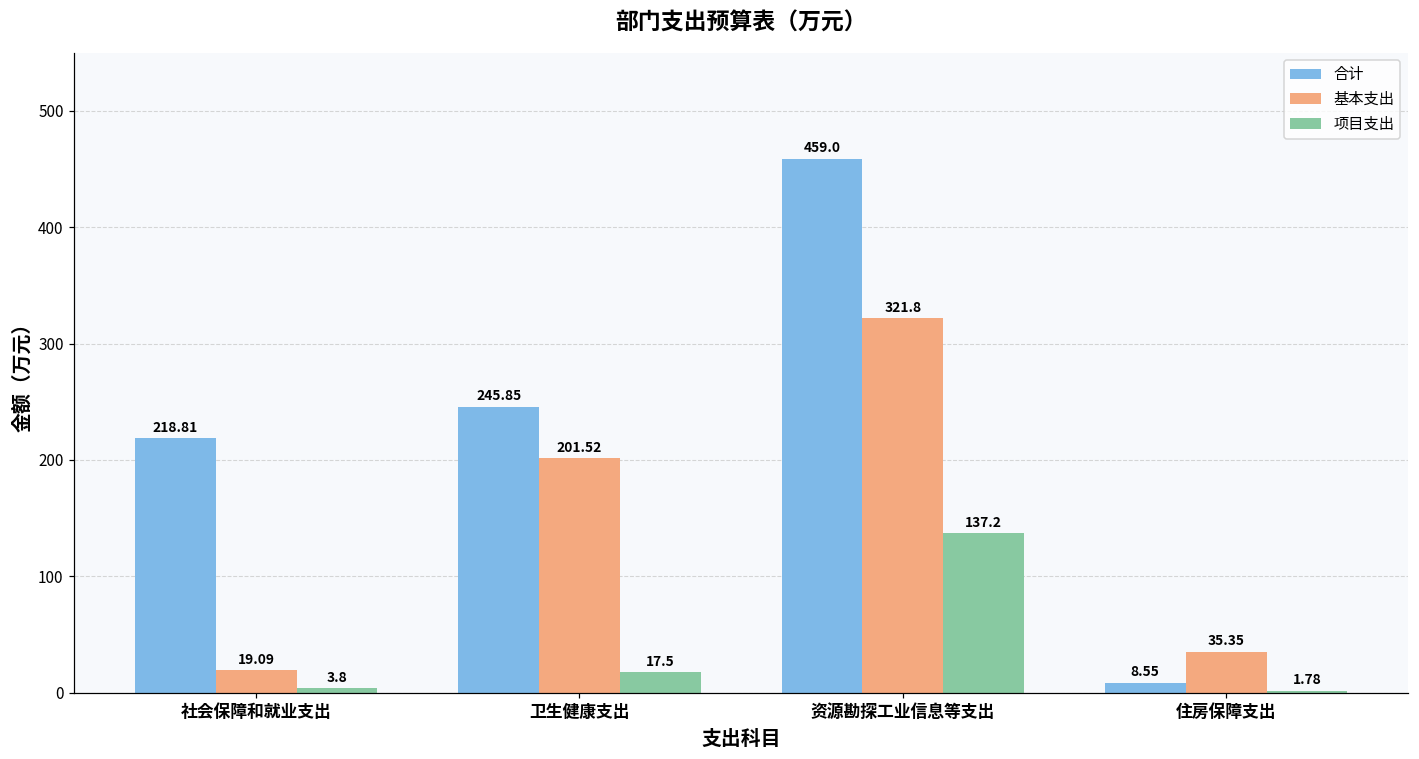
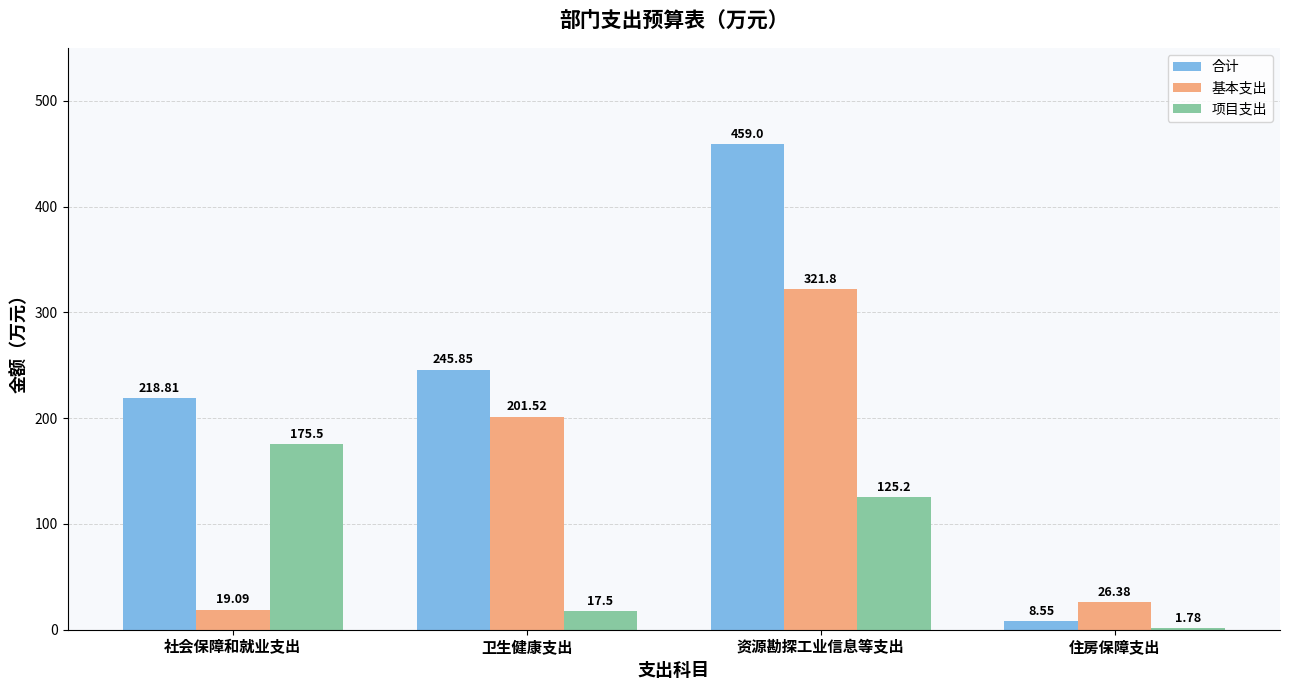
  {
    "合计": {
      "社会保障和就业支出": 218.81,
      "卫生健康支出": 245.85,
      "资源勘探工业信息等支出": 459.0,
      "住房保障支出": 8.55
    },
    "基本支出": {
      "社会保障和就业支出": 19.09,
      "卫生健康支出": 201.52,
      "资源勘探工业信息等支出": 321.8,
-     "住房保障支出": 35.35
+     "住房保障支出": 26.38
    },
    "项目支出": {
-     "社会保障和就业支出": 3.8,
+     "社会保障和就业支出": 175.5,
      "卫生健康支出": 17.5,
-     "资源勘探工业信息等支出": 137.2,
+     "资源勘探工业信息等支出": 125.2,
      "住房保障支出": 1.78
    }
  }
